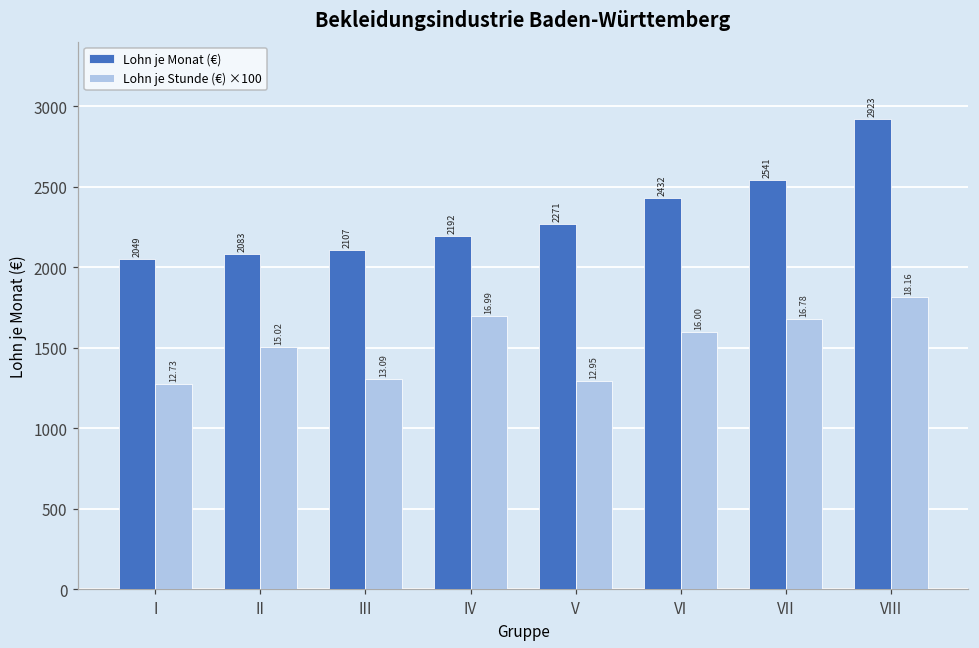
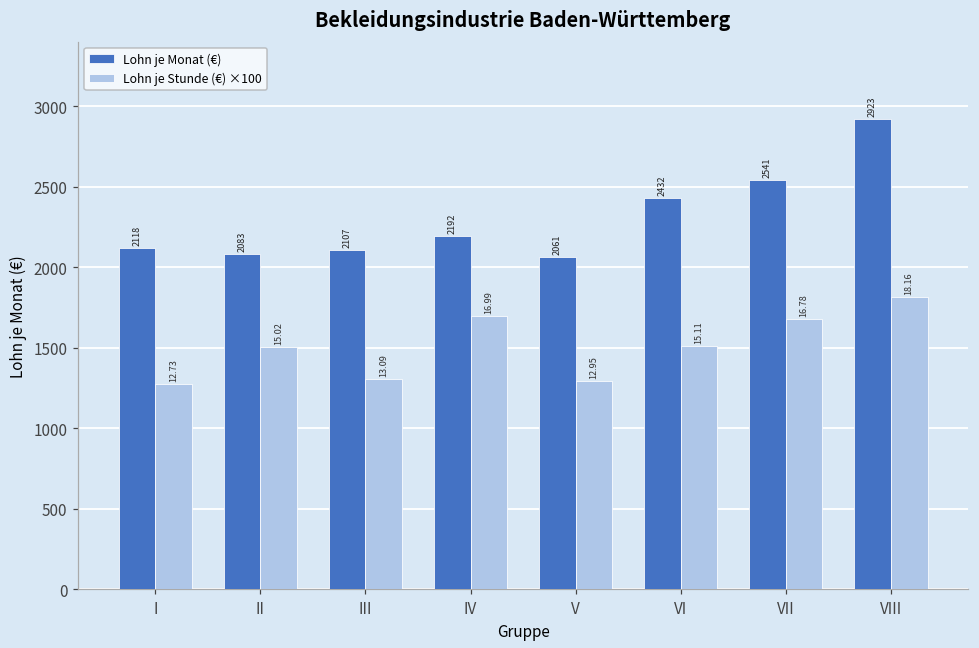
  {
    "Lohn je Monat (€)": {
-     "I": 2049,
+     "I": 2118,
      "II": 2083,
      "III": 2107,
      "IV": 2192,
-     "V": 2271,
+     "V": 2061,
      "VI": 2432,
      "VII": 2541,
      "VIII": 2923
    },
    "Lohn je Stunde (€) ×100": {
-     "VI": 16.00
+     "VI": 15.11
    }
  }
